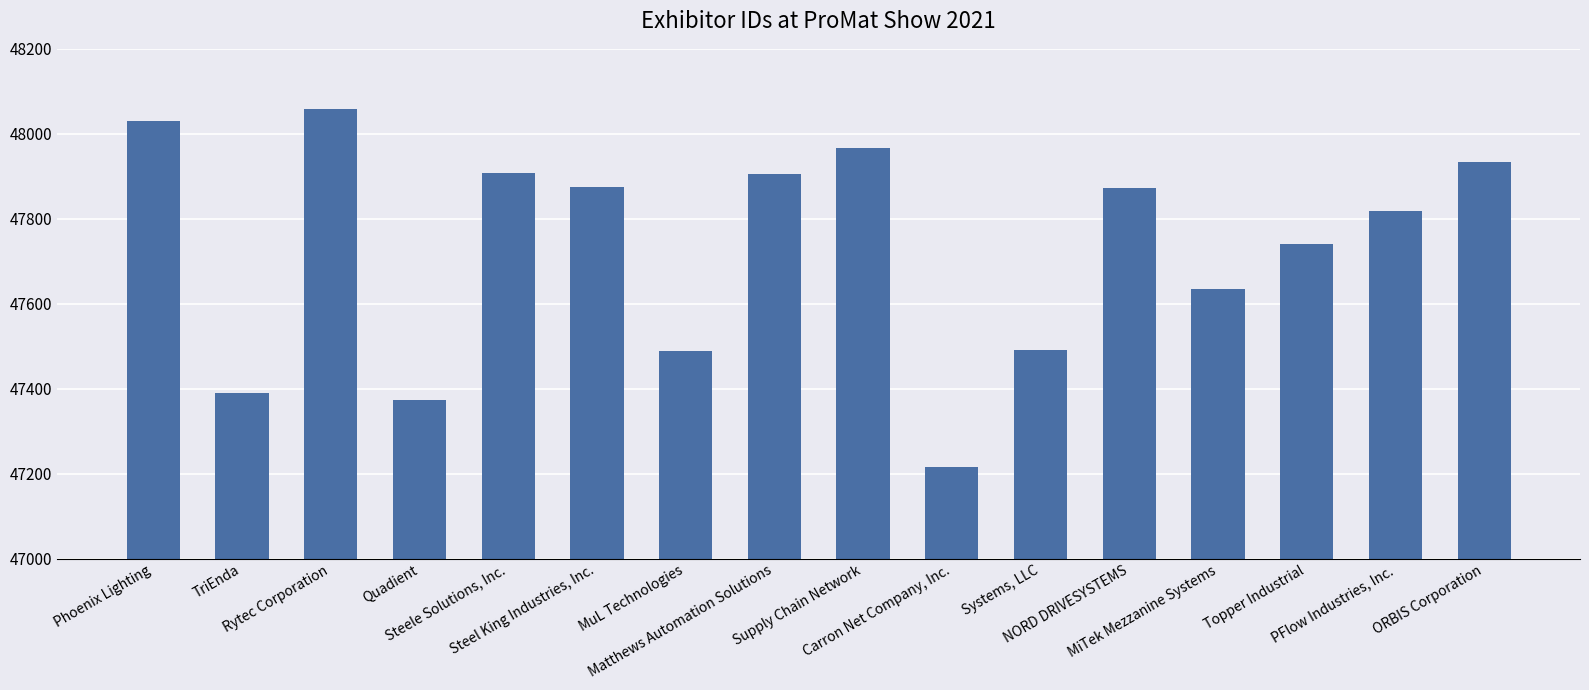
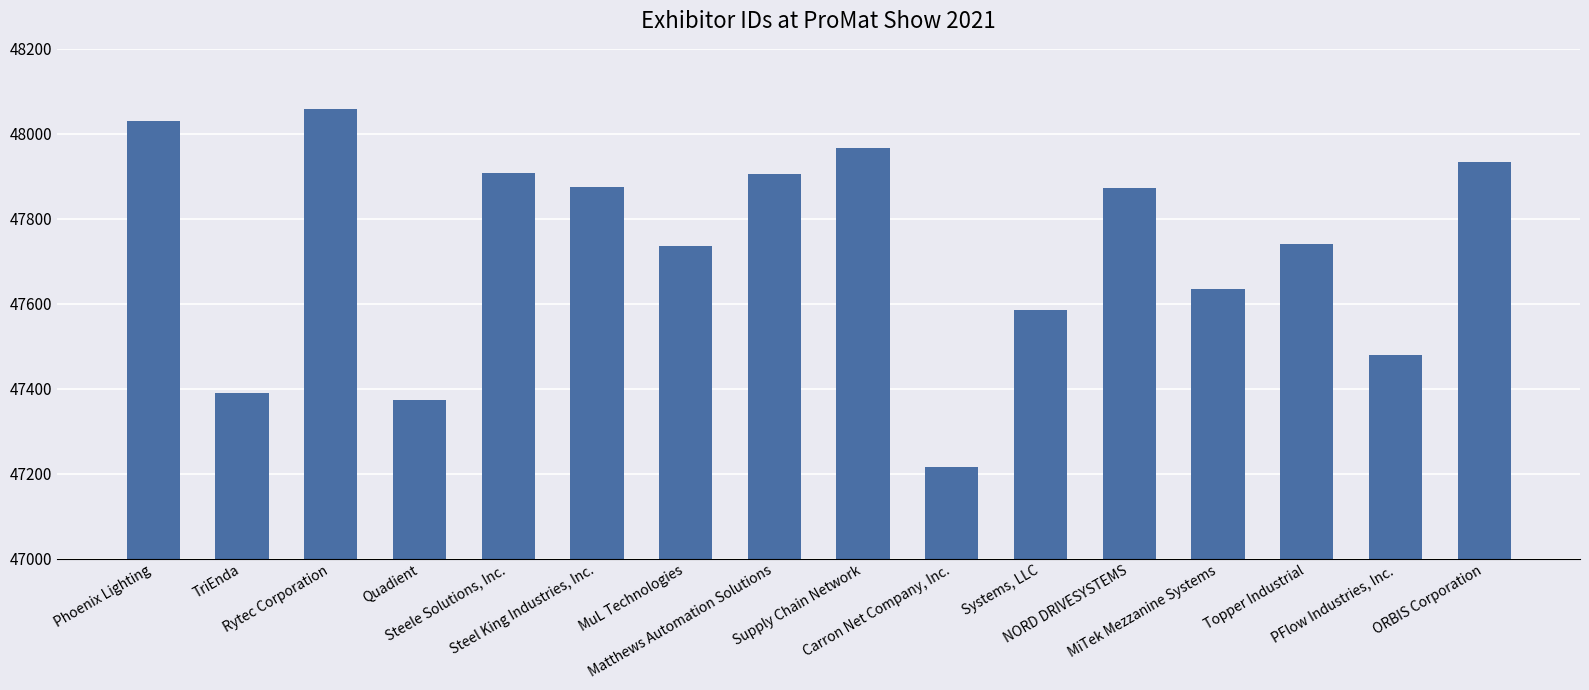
  {
    "Phoenix Lighting": 48030,
    "TriEnda": 47390,
    "Rytec Corporation": 48060,
    "Quadient": 47370,
    "Steele Solutions, Inc.": 47910,
    "Steel King Industries, Inc.": 47870,
-   "MuL Technologies": 47490,
+   "MuL Technologies": 47740,
    "Matthews Automation Solutions": 47910,
    "Supply Chain Network": 47970,
    "Carron Net Company, Inc.": 47220,
-   "Systems, LLC": 47490,
+   "Systems, LLC": 47590,
    "NORD DRIVESYSTEMS": 47870,
    "MiTek Mezzanine Systems": 47640,
    "Topper Industrial": 47740,
-   "PFlow Industries, Inc.": 47820,
+   "PFlow Industries, Inc.": 47480,
    "ORBIS Corporation": 47930
  }
